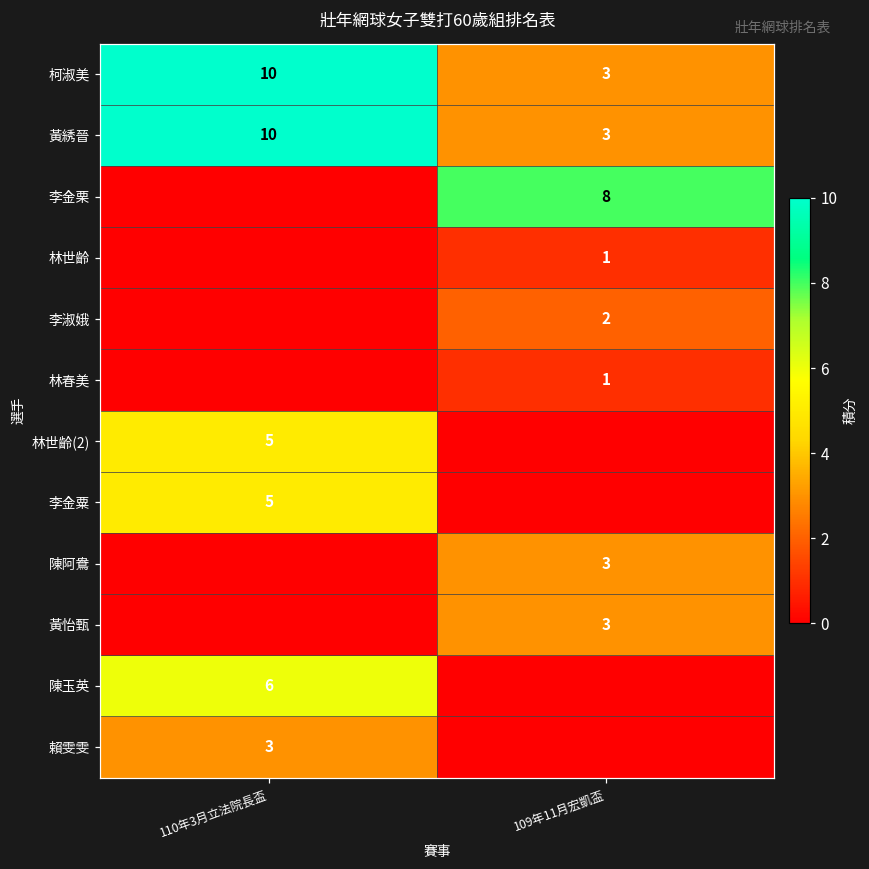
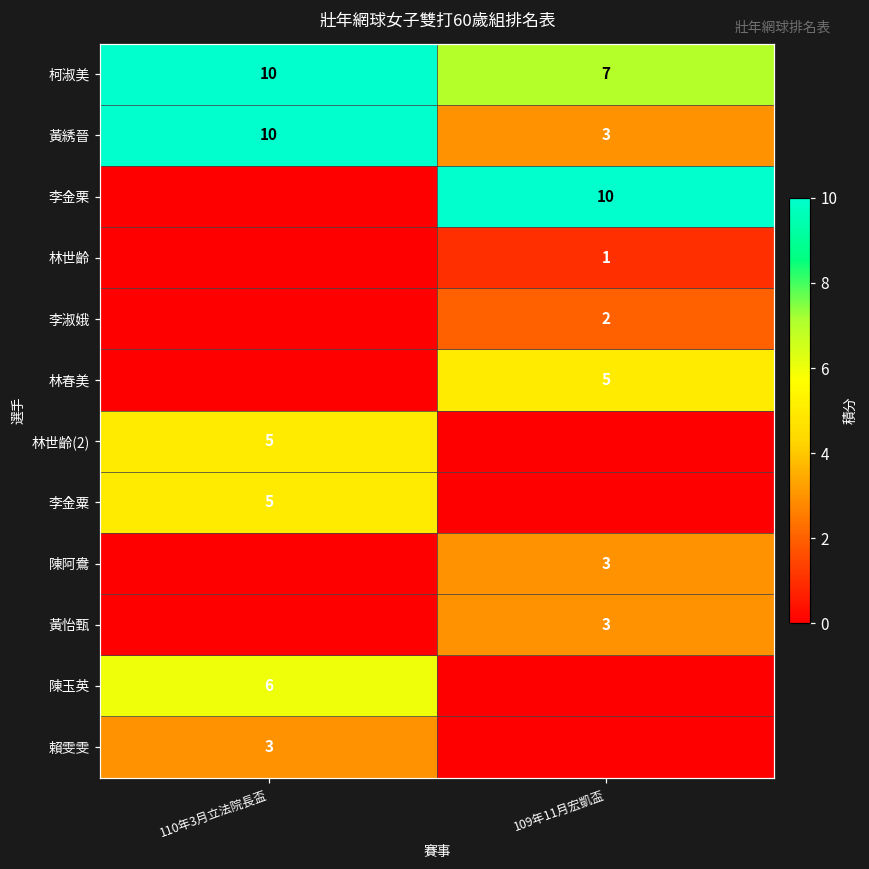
  {
    "柯淑美": {
      "110年3月立法院長盃": 10,
-     "109年11月宏凱盃": 3
+     "109年11月宏凱盃": 7
    },
    "黃綉晉": {
      "110年3月立法院長盃": 10,
      "109年11月宏凱盃": 3
    },
    "李金栗": {
-     "109年11月宏凱盃": 8
+     "109年11月宏凱盃": 10
    },
    "林世齡": {
      "109年11月宏凱盃": 1
    },
    "李淑娥": {
      "109年11月宏凱盃": 2
    },
    "林春美": {
-     "109年11月宏凱盃": 1
+     "109年11月宏凱盃": 5
    },
    "林世齡(2)": {
      "110年3月立法院長盃": 5
    },
    "李金粟": {
      "110年3月立法院長盃": 5
    },
    "陳阿鴦": {
      "109年11月宏凱盃": 3
    },
    "黃怡甄": {
      "109年11月宏凱盃": 3
    },
    "陳玉英": {
      "110年3月立法院長盃": 6
    },
    "賴雯雯": {
      "110年3月立法院長盃": 3
    }
  }
